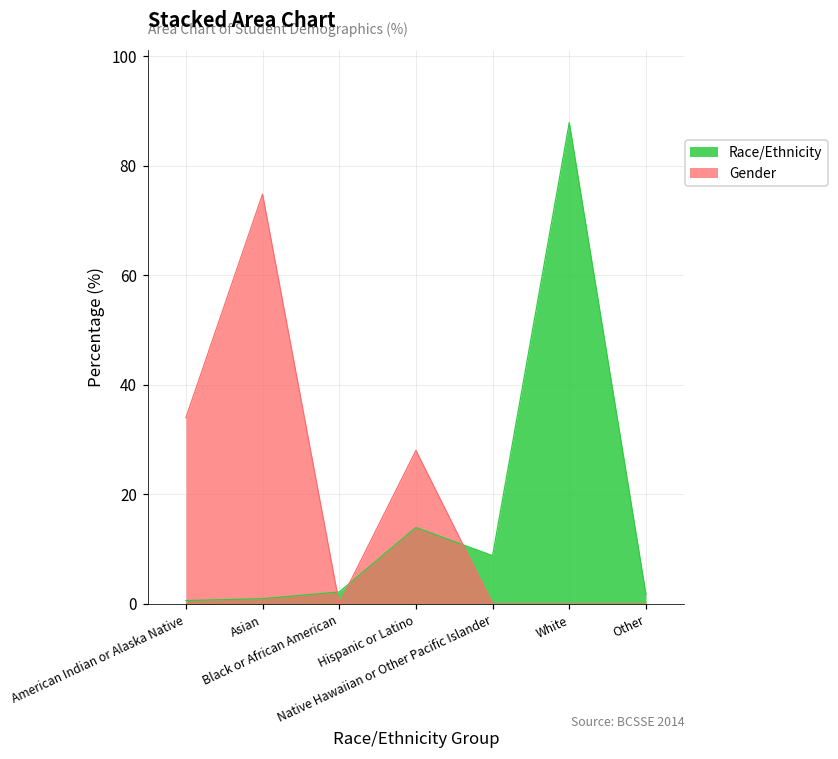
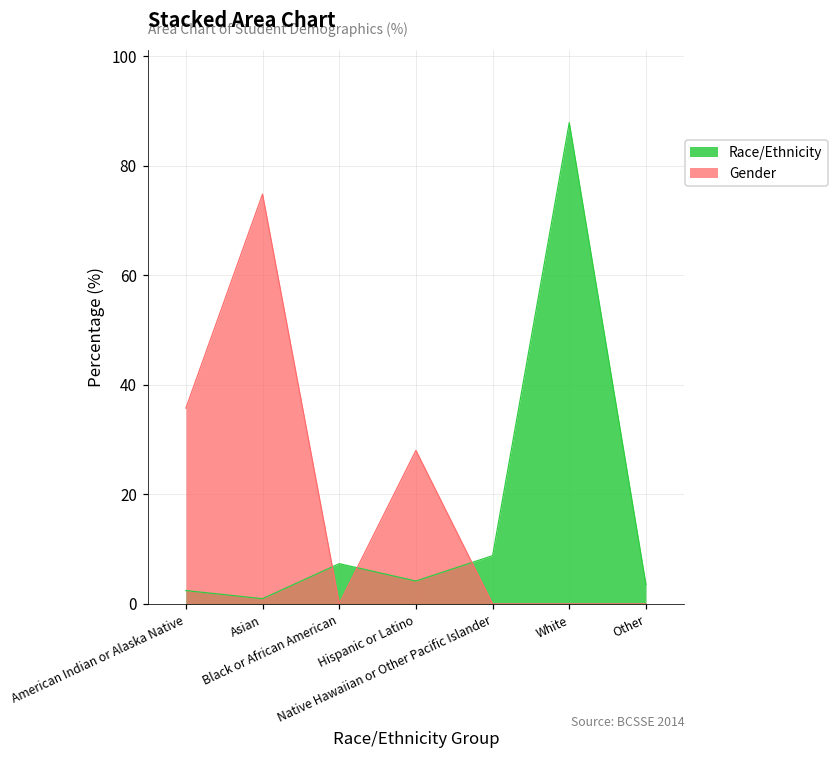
  {
    "Race/Ethnicity": {
-     "American Indian or Alaska Native": 1,
+     "American Indian or Alaska Native": 2,
      "Asian": 1,
-     "Black or African American": 2,
-     "Hispanic or Latino": 14,
+     "Black or African American": 7,
+     "Hispanic or Latino": 4,
      "Native Hawaiian or Other Pacific Islander": 9,
      "White": 88,
-     "Other": 2
+     "Other": 4
    },
    "Gender": {
-     "American Indian or Alaska Native": 34,
+     "American Indian or Alaska Native": 36,
      "Asian": 75,
      "Black or African American": 0,
      "Hispanic or Latino": 28,
      "Native Hawaiian or Other Pacific Islander": 0,
      "White": 0,
      "Other": 0
    }
  }
